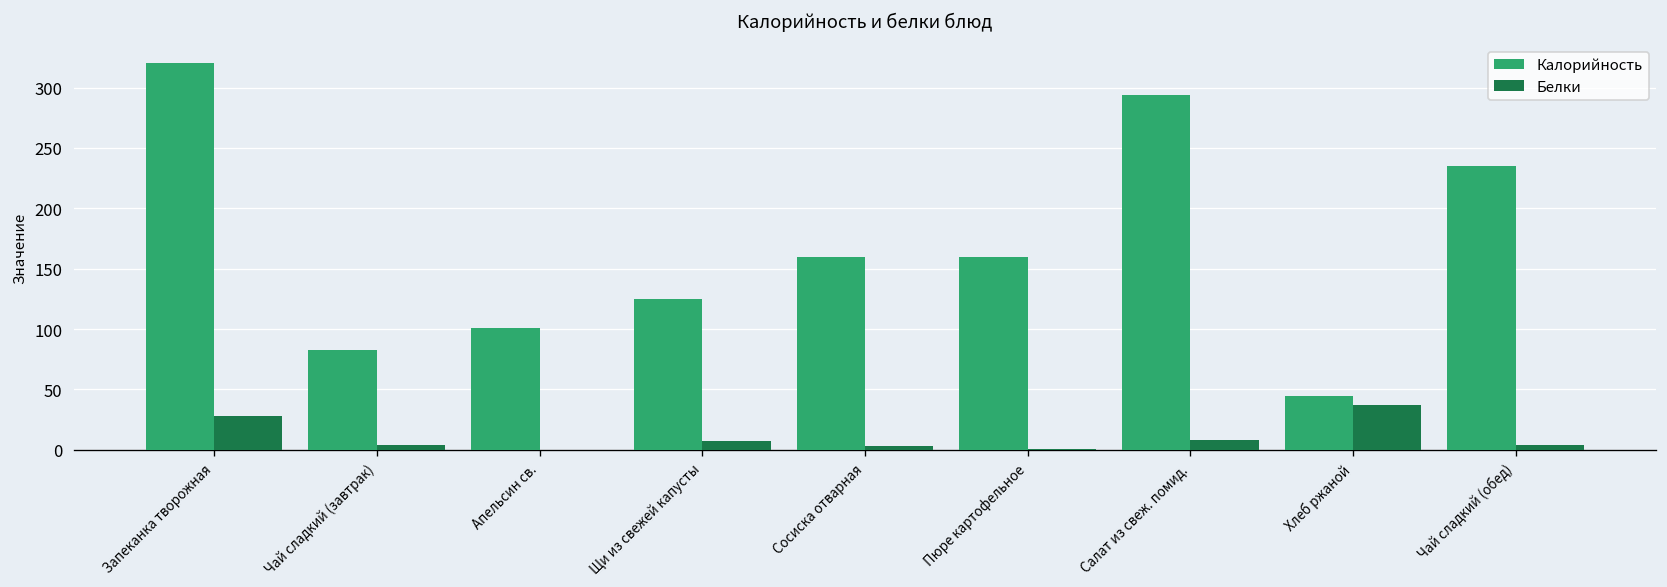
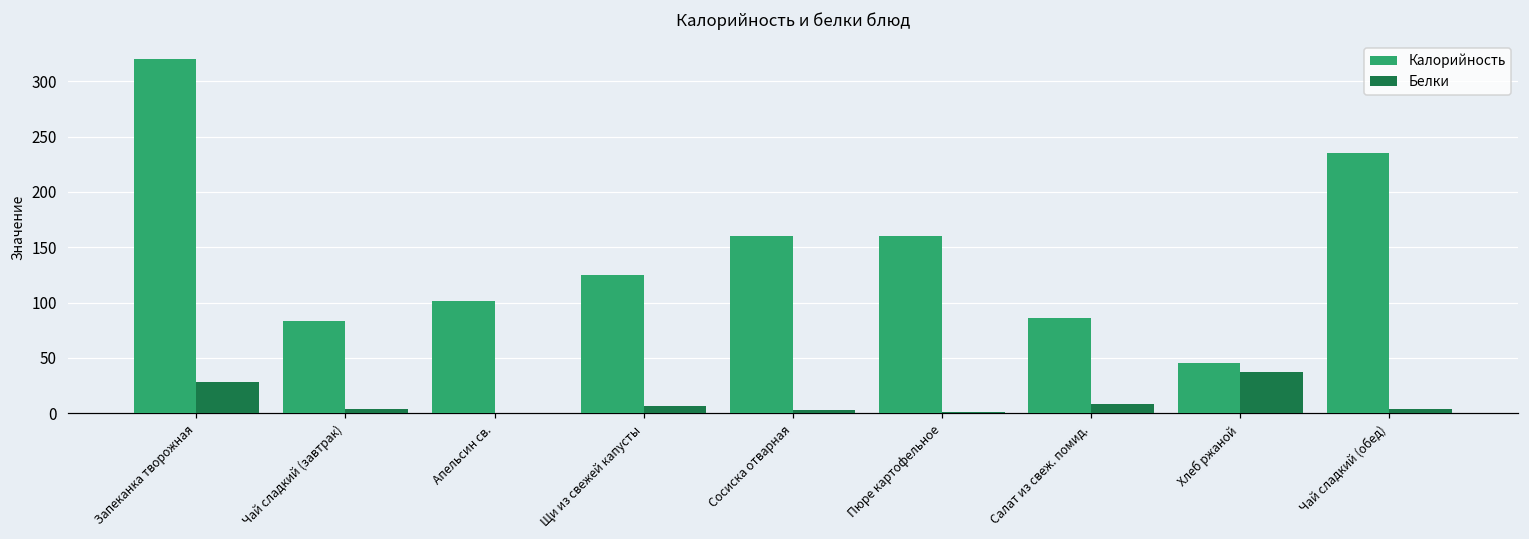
  {
    "Калорийность": {
      "Запеканка творожная": 320,
      "Чай сладкий (завтрак)": 83,
      "Апельсин св.": 101,
      "Щи из свежей капусты": 125,
      "Сосиска отварная": 160,
      "Пюре картофельное": 160,
-     "Салат из свеж. помид.": 294,
+     "Салат из свеж. помид.": 86,
      "Хлеб ржаной": 45,
      "Чай сладкий (обед)": 235
    },
    "Белки": {
      "Запеканка творожная": 28,
      "Чай сладкий (завтрак)": 4,
      "Апельсин св.": 0,
      "Щи из свежей капусты": 7,
      "Сосиска отварная": 3,
      "Салат из свеж. помид.": 8,
      "Хлеб ржаной": 37,
      "Чай сладкий (обед)": 4
    }
  }
